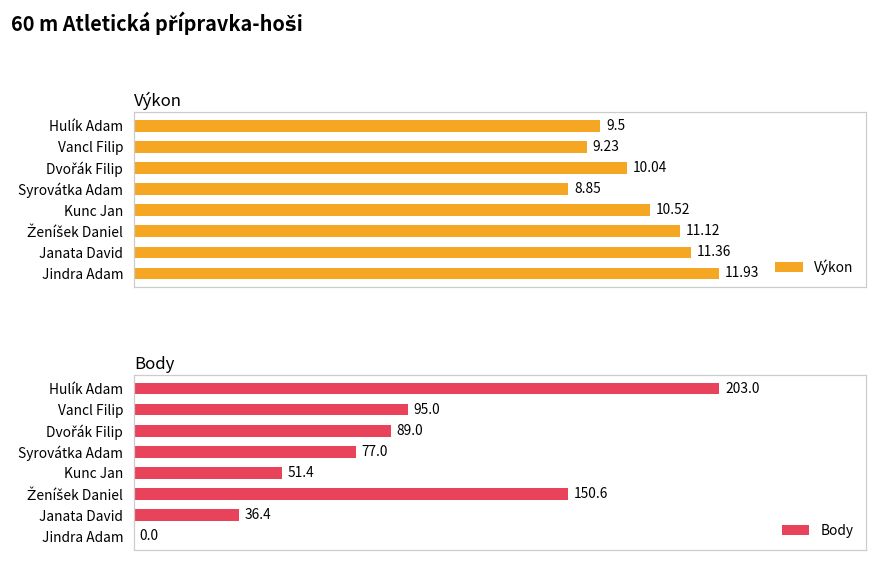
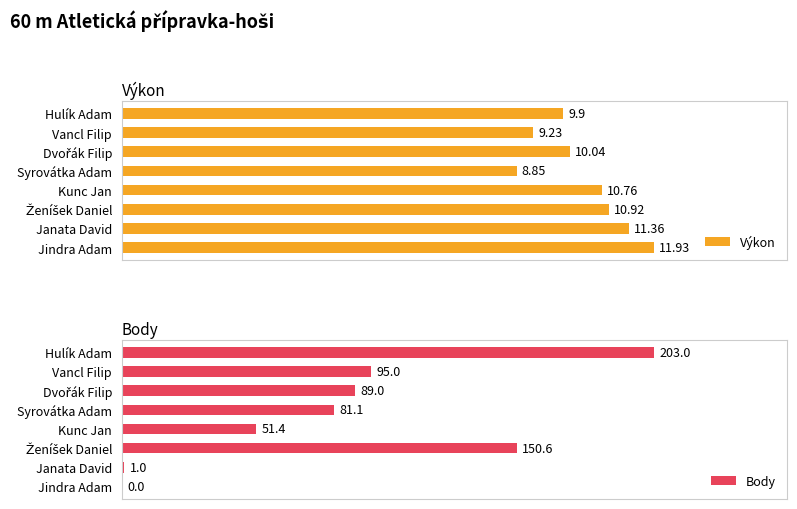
  {
    "Výkon": {
-     "Hulík Adam": 9.5,
+     "Hulík Adam": 9.9,
      "Vancl Filip": 9.23,
      "Dvořák Filip": 10.04,
      "Syrovátka Adam": 8.85,
-     "Kunc Jan": 10.52,
-     "Ženíšek Daniel": 11.12,
+     "Kunc Jan": 10.76,
+     "Ženíšek Daniel": 10.92,
      "Janata David": 11.36,
      "Jindra Adam": 11.93
    },
    "Body": {
      "Hulík Adam": 203.0,
      "Vancl Filip": 95.0,
      "Dvořák Filip": 89.0,
-     "Syrovátka Adam": 77.0,
+     "Syrovátka Adam": 81.1,
      "Kunc Jan": 51.4,
      "Ženíšek Daniel": 150.6,
-     "Janata David": 36.4,
+     "Janata David": 1.0,
      "Jindra Adam": 0.0
    }
  }
